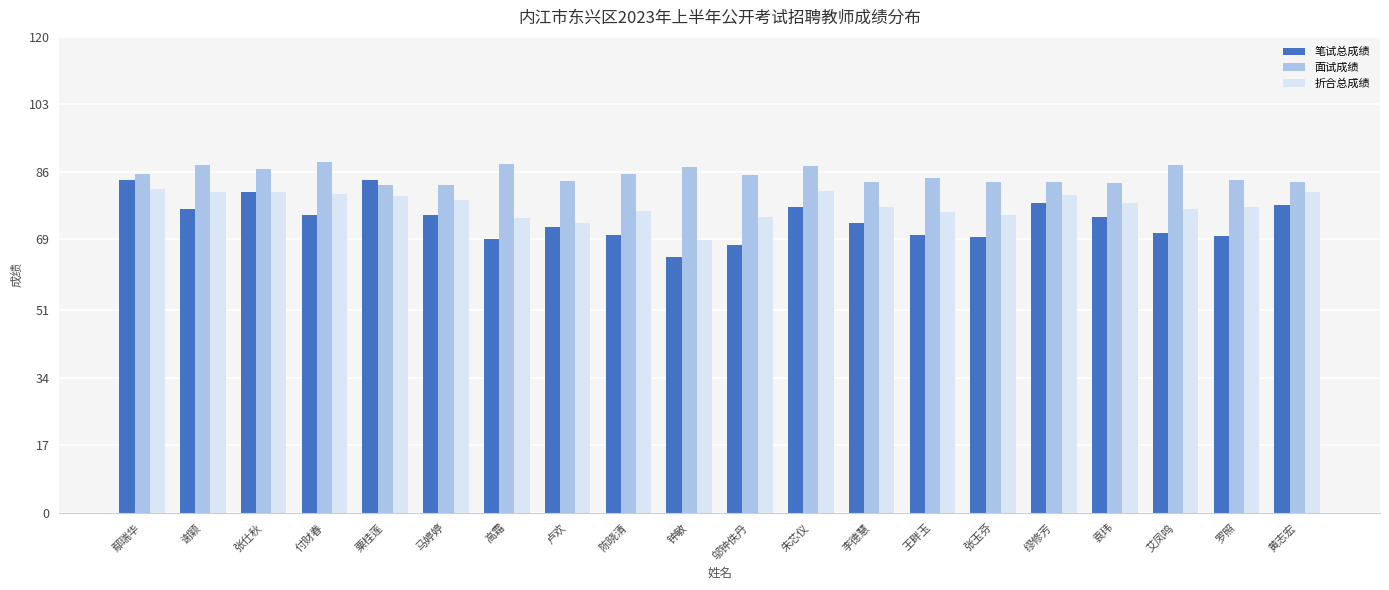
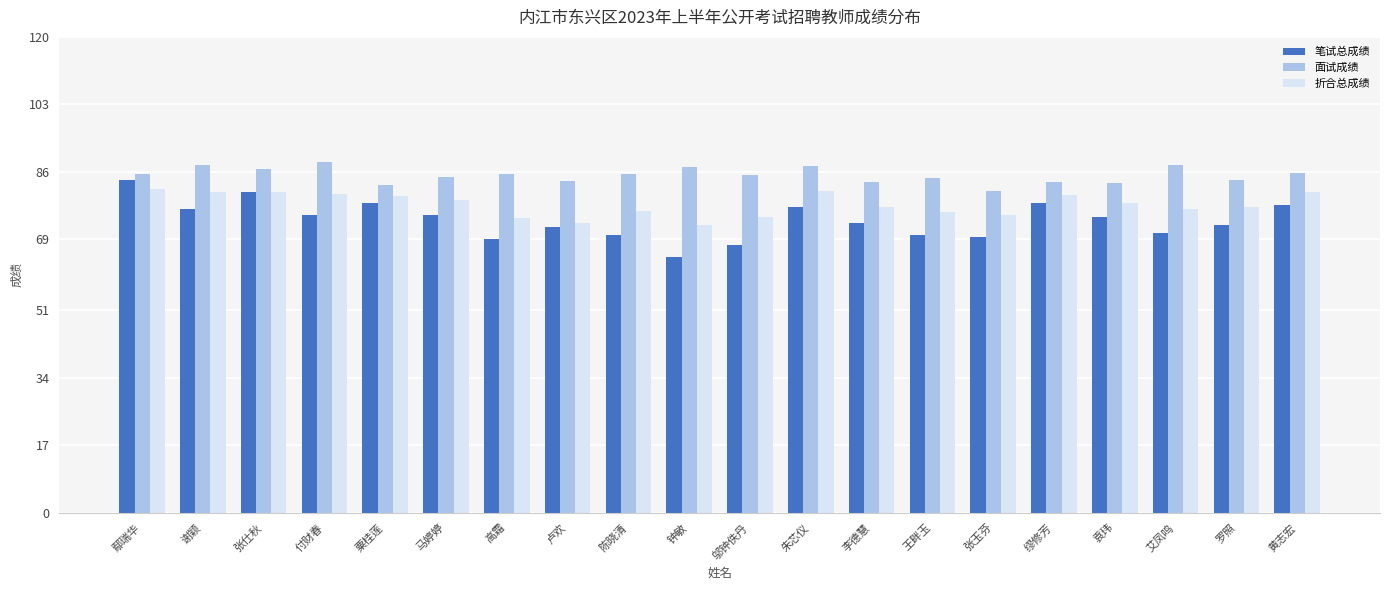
  {
    "笔试总成绩": {
      "鄢瑞华": 84,
      "谢颖": 77,
      "张仕秋": 81,
      "付财春": 75,
-     "粟桂莲": 84,
+     "粟桂莲": 78,
      "马婷婷": 75,
      "高霜": 69,
      "卢欢": 72,
      "陈晓清": 70,
      "钟敏": 65,
      "邬钟佚丹": 68,
      "朱芯仪": 77,
      "李德慧": 73,
      "王畔玉": 70,
      "张玉芬": 70,
      "缪修芳": 78,
      "袁玮": 75,
      "艾凤鸣": 71,
-     "罗照": 70,
+     "罗照": 73,
      "黄志宏": 78
    },
    "面试成绩": {
      "鄢瑞华": 86,
      "谢颖": 88,
      "张仕秋": 87,
      "付财春": 89,
      "粟桂莲": 83,
-     "马婷婷": 83,
-     "高霜": 88,
+     "马婷婷": 85,
+     "高霜": 85,
      "卢欢": 84,
      "陈晓清": 85,
      "钟敏": 87,
      "邬钟佚丹": 85,
      "朱芯仪": 87,
      "李德慧": 83,
      "王畔玉": 84,
-     "张玉芬": 83,
+     "张玉芬": 81,
      "缪修芳": 83,
      "袁玮": 83,
      "艾凤鸣": 88,
      "罗照": 84,
-     "黄志宏": 83
+     "黄志宏": 86
    },
    "折合总成绩": {
      "鄢瑞华": 82,
      "谢颖": 81,
      "张仕秋": 81,
      "付财春": 80,
      "粟桂莲": 80,
      "马婷婷": 79,
      "高霜": 74,
      "卢欢": 73,
      "陈晓清": 76,
-     "钟敏": 69,
+     "钟敏": 73,
      "邬钟佚丹": 75,
      "朱芯仪": 81,
      "李德慧": 77,
      "王畔玉": 76,
      "张玉芬": 75,
      "缪修芳": 80,
      "袁玮": 78,
      "艾凤鸣": 77,
      "罗照": 77,
      "黄志宏": 81
    }
  }
